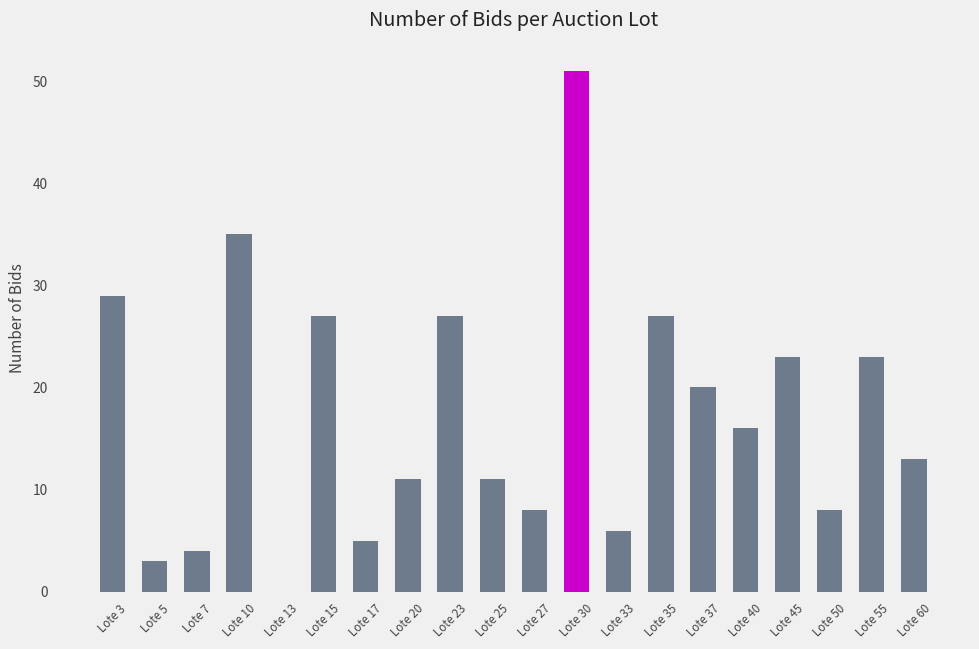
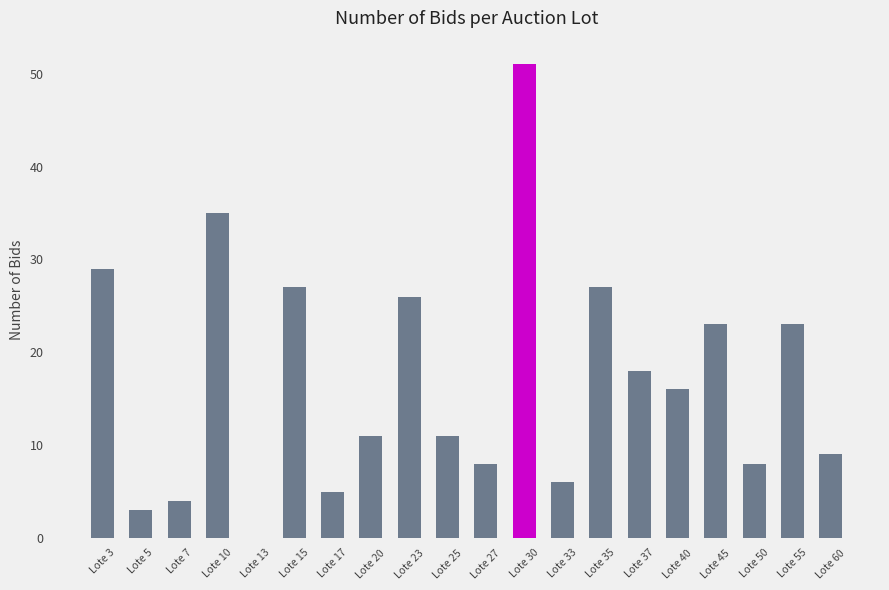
  {
    "Lote 3": 29,
    "Lote 5": 3,
    "Lote 7": 4,
    "Lote 10": 35,
    "Lote 13": 0,
    "Lote 15": 27,
    "Lote 17": 5,
    "Lote 20": 11,
-   "Lote 23": 27,
+   "Lote 23": 26,
    "Lote 25": 11,
    "Lote 27": 8,
    "Lote 30": 51,
    "Lote 33": 6,
    "Lote 35": 27,
-   "Lote 37": 20,
+   "Lote 37": 18,
    "Lote 40": 16,
    "Lote 45": 23,
    "Lote 50": 8,
    "Lote 55": 23,
-   "Lote 60": 13
+   "Lote 60": 9
  }
